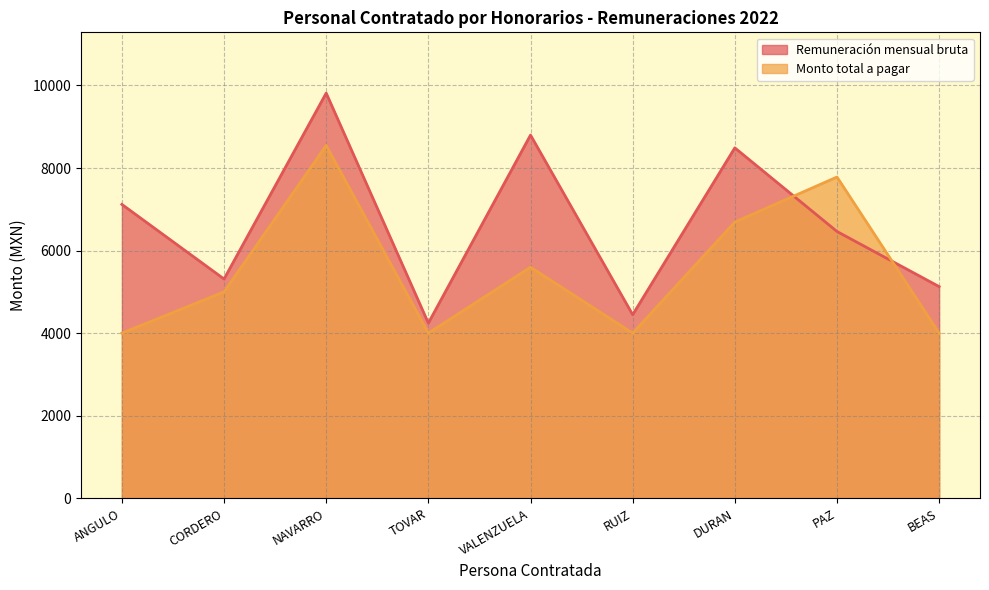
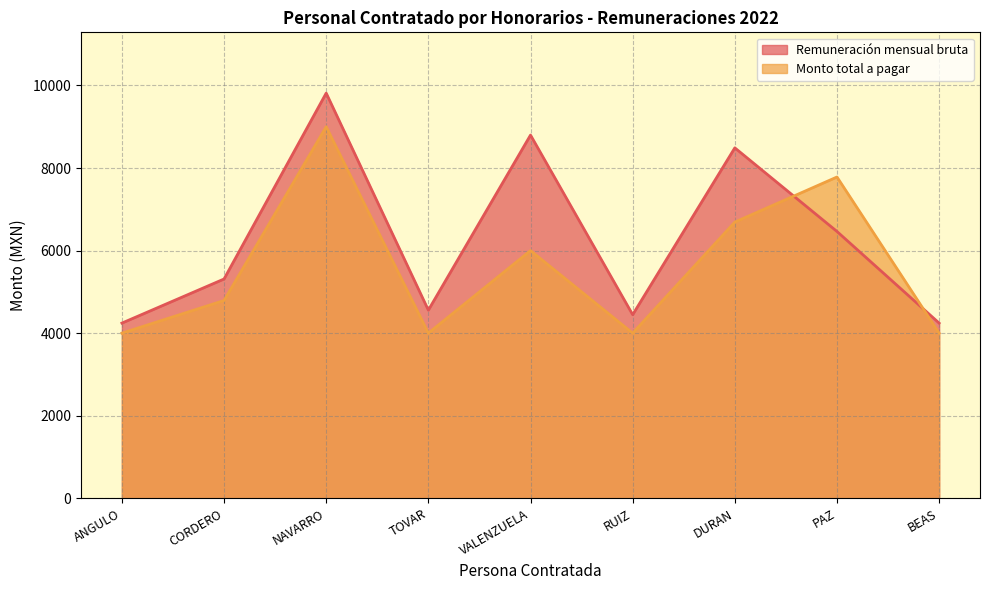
  {
    "Remuneración mensual bruta": {
-     "ANGULO": 7100,
+     "ANGULO": 4200,
      "CORDERO": 5300,
      "NAVARRO": 9800,
-     "TOVAR": 4200,
+     "TOVAR": 4600,
      "VALENZUELA": 8800,
      "RUIZ": 4400,
      "DURAN": 8500,
      "PAZ": 6500,
-     "BEAS": 5100
+     "BEAS": 4200
    },
    "Monto total a pagar": {
      "ANGULO": 4000,
-     "CORDERO": 5000,
-     "NAVARRO": 8500,
+     "CORDERO": 4800,
+     "NAVARRO": 9000,
      "TOVAR": 4000,
-     "VALENZUELA": 5600,
+     "VALENZUELA": 6000,
      "RUIZ": 4000,
      "DURAN": 6700,
      "PAZ": 7800,
      "BEAS": 4000
    }
  }
